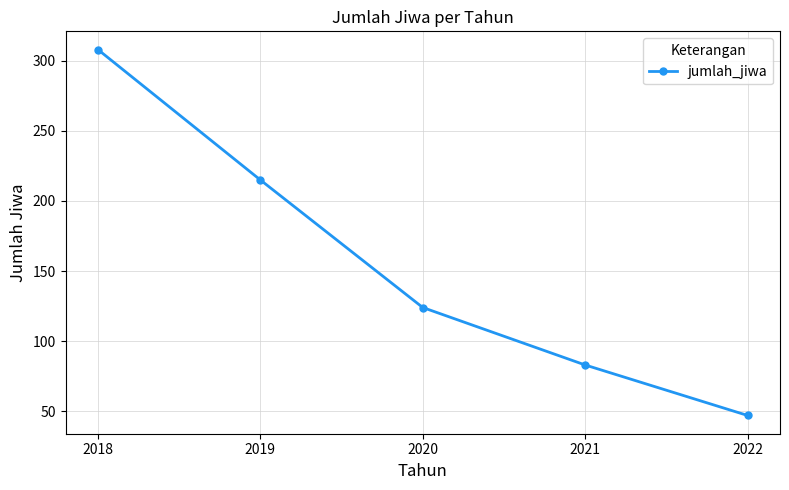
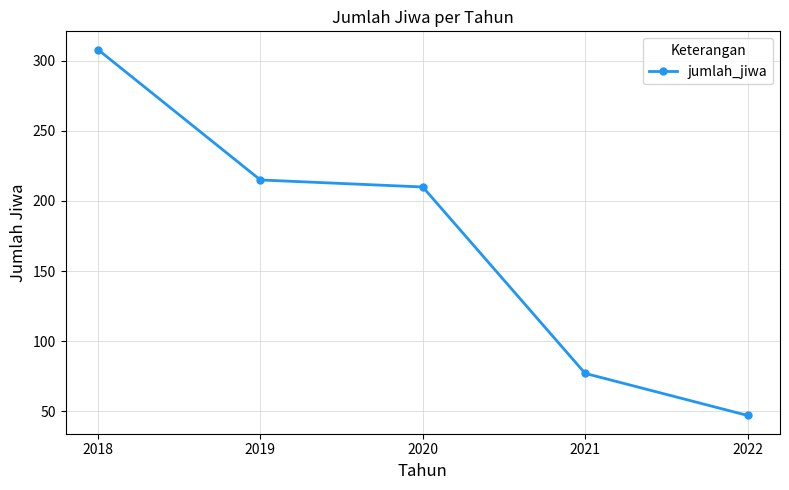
  {
    "2018": 308,
    "2019": 215,
-   "2020": 124,
-   "2021": 83,
+   "2020": 210,
+   "2021": 77,
    "2022": 47
  }
